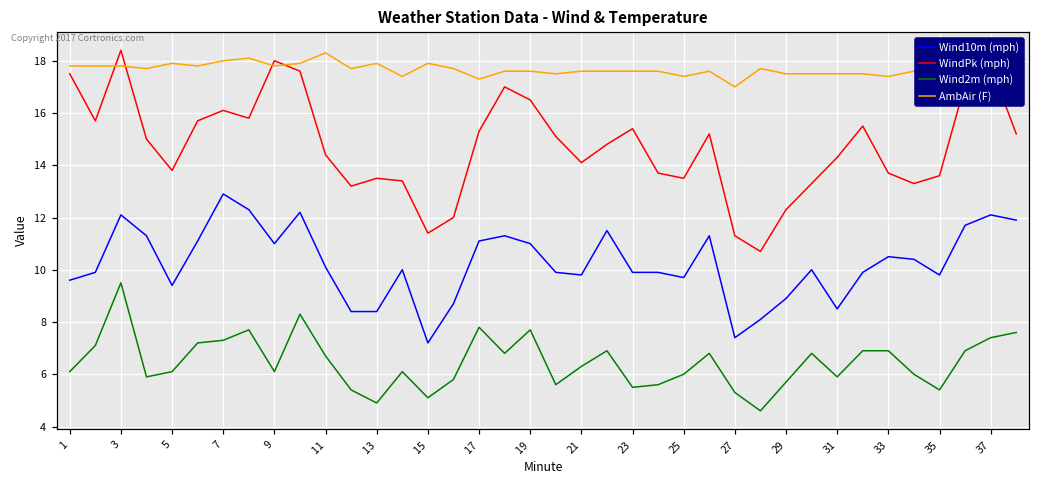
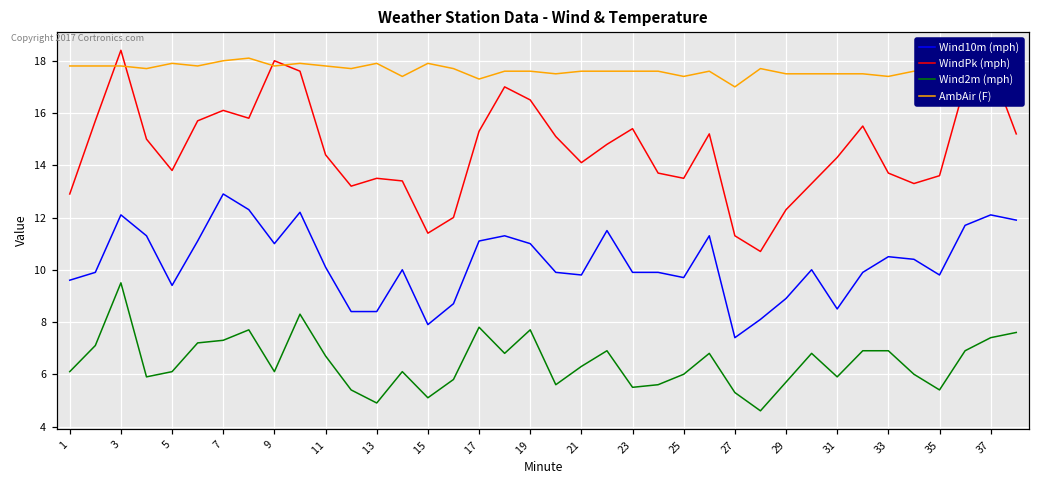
  {
    "Wind10m (mph)": {
      "1": 9.6,
      "3": 12.1,
      "5": 9.4,
      "7": 12.9,
      "9": 11.0,
      "11": 10.1,
      "13": 8.4,
-     "15": 7.2,
+     "15": 7.9,
      "17": 11.1,
      "19": 11.0,
      "21": 9.8,
      "23": 9.9,
      "25": 9.7,
      "27": 7.4,
      "29": 8.9,
      "31": 8.5,
      "33": 10.5,
      "35": 9.8,
      "37": 12.1
    },
    "WindPk (mph)": {
-     "1": 17.5,
+     "1": 12.9,
      "3": 18.4,
      "5": 13.8,
      "7": 16.1,
      "9": 18.0,
      "11": 14.4,
      "13": 13.5,
      "15": 11.4,
      "17": 15.3,
      "19": 16.5,
      "21": 14.1,
      "23": 15.4,
      "25": 13.5,
      "27": 11.3,
      "29": 12.3,
      "31": 14.3,
      "33": 13.7,
      "35": 13.6
    },
    "Wind2m (mph)": {
      "1": 6.1,
      "3": 9.5,
      "5": 6.1,
      "7": 7.3,
      "9": 6.1,
      "11": 6.7,
      "13": 4.9,
      "15": 5.1,
      "17": 7.8,
      "19": 7.7,
      "21": 6.3,
      "23": 5.5,
      "25": 6.0,
      "27": 5.3,
      "29": 5.7,
      "31": 5.9,
      "33": 6.9,
      "35": 5.4,
      "37": 7.4
    },
    "AmbAir (F)": {
      "1": 17.8,
      "3": 17.8,
      "5": 17.9,
      "7": 18.0,
      "9": 17.8,
-     "11": 18.3,
+     "11": 17.8,
      "13": 17.9,
      "15": 17.9,
      "17": 17.3,
      "19": 17.6,
      "21": 17.6,
      "23": 17.6,
      "25": 17.4,
      "27": 17.0,
      "29": 17.5,
      "31": 17.5,
      "33": 17.4
    }
  }
